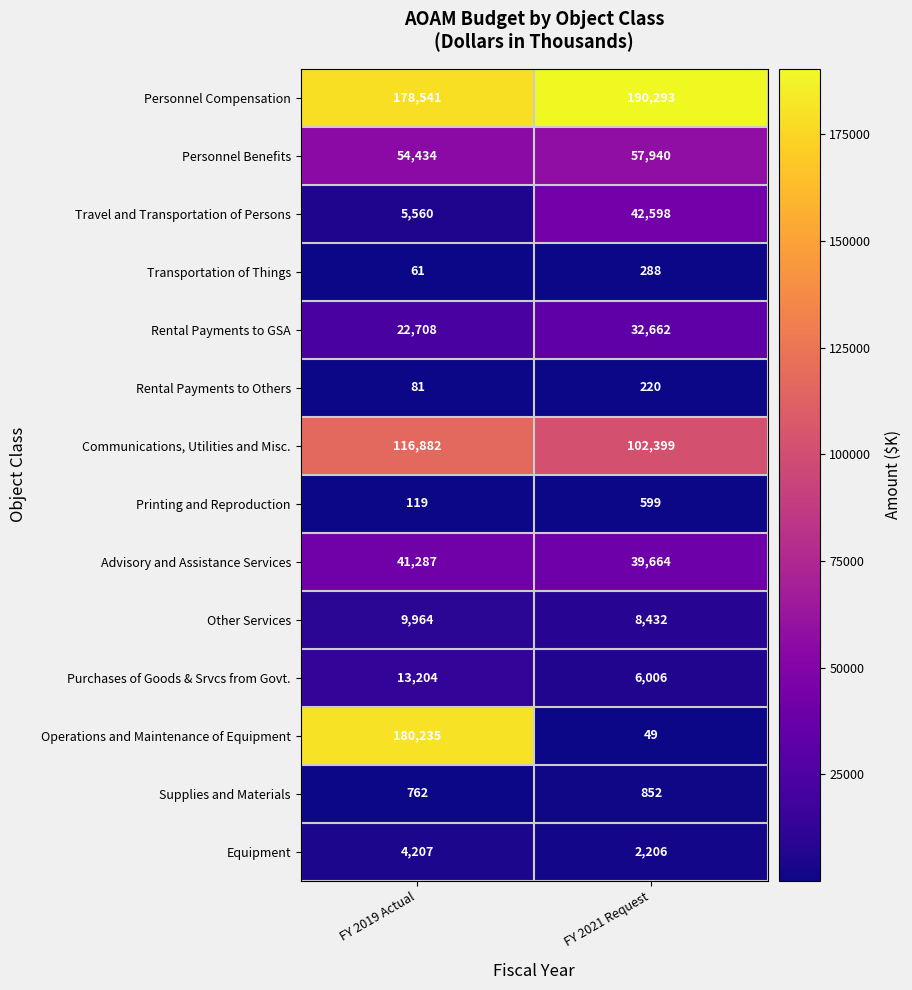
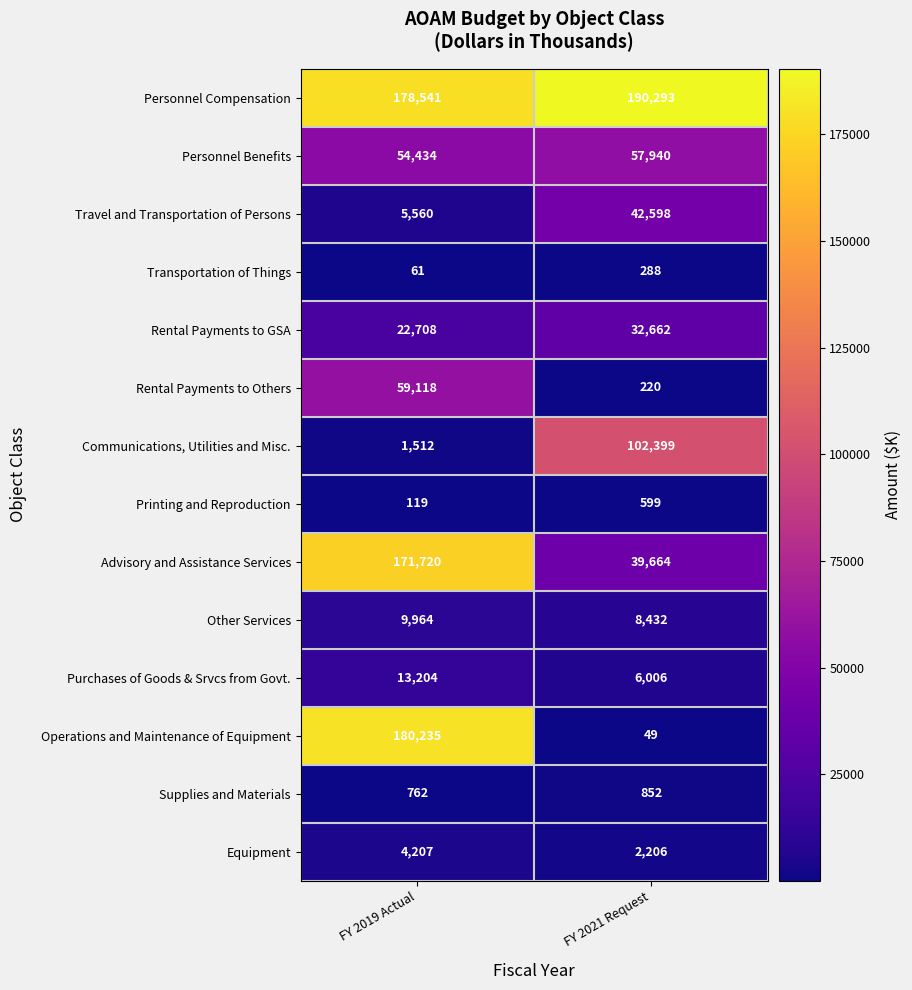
  {
    "Personnel Compensation": {
      "FY 2019 Actual": "178,541",
      "FY 2021 Request": "190,293"
    },
    "Personnel Benefits": {
      "FY 2019 Actual": "54,434",
      "FY 2021 Request": "57,940"
    },
    "Travel and Transportation of Persons": {
      "FY 2019 Actual": "5,560",
      "FY 2021 Request": "42,598"
    },
    "Transportation of Things": {
      "FY 2019 Actual": "61",
      "FY 2021 Request": "288"
    },
    "Rental Payments to GSA": {
      "FY 2019 Actual": "22,708",
      "FY 2021 Request": "32,662"
    },
    "Rental Payments to Others": {
-     "FY 2019 Actual": "81",
+     "FY 2019 Actual": "59,118",
      "FY 2021 Request": "220"
    },
    "Communications, Utilities and Misc.": {
-     "FY 2019 Actual": "116,882",
+     "FY 2019 Actual": "1,512",
      "FY 2021 Request": "102,399"
    },
    "Printing and Reproduction": {
      "FY 2019 Actual": "119",
      "FY 2021 Request": "599"
    },
    "Advisory and Assistance Services": {
-     "FY 2019 Actual": "41,287",
+     "FY 2019 Actual": "171,720",
      "FY 2021 Request": "39,664"
    },
    "Other Services": {
      "FY 2019 Actual": "9,964",
      "FY 2021 Request": "8,432"
    },
    "Purchases of Goods & Srvcs from Govt.": {
      "FY 2019 Actual": "13,204",
      "FY 2021 Request": "6,006"
    },
    "Operations and Maintenance of Equipment": {
      "FY 2019 Actual": "180,235",
      "FY 2021 Request": "49"
    },
    "Supplies and Materials": {
      "FY 2019 Actual": "762",
      "FY 2021 Request": "852"
    },
    "Equipment": {
      "FY 2019 Actual": "4,207",
      "FY 2021 Request": "2,206"
    }
  }
